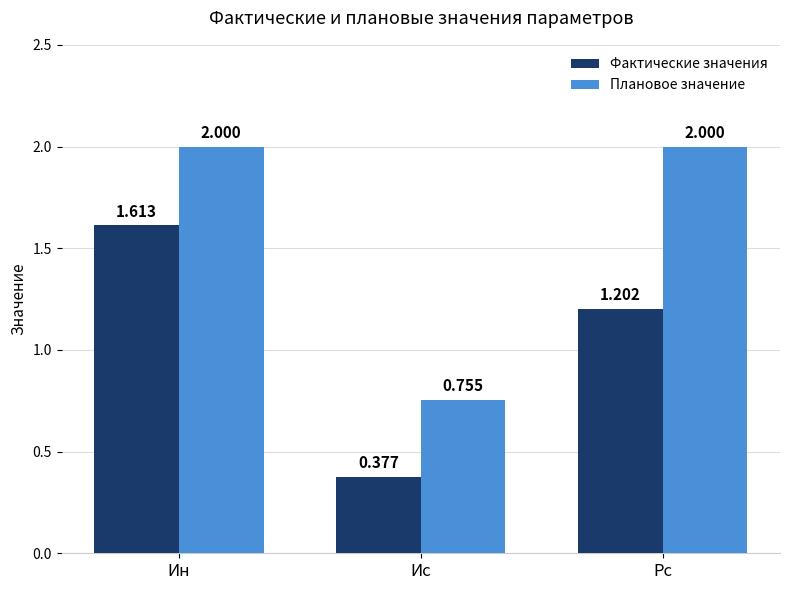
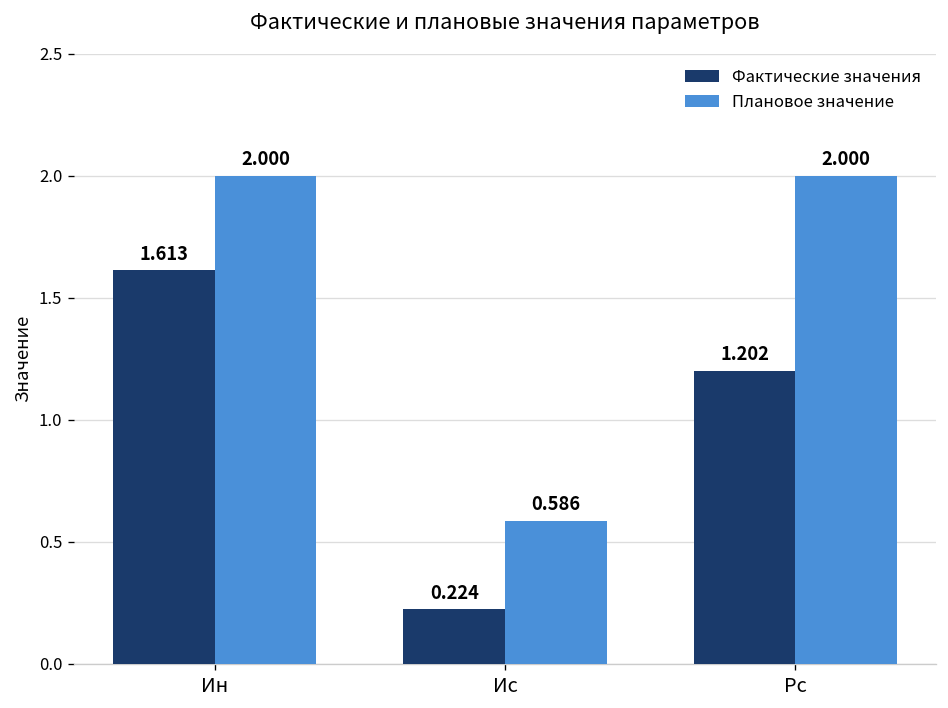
  {
    "Фактические значения": {
      "Ин": 1.613,
-     "Ис": 0.377,
+     "Ис": 0.224,
      "Рс": 1.202
    },
    "Плановое значение": {
      "Ин": 2.000,
-     "Ис": 0.755,
+     "Ис": 0.586,
      "Рс": 2.000
    }
  }
